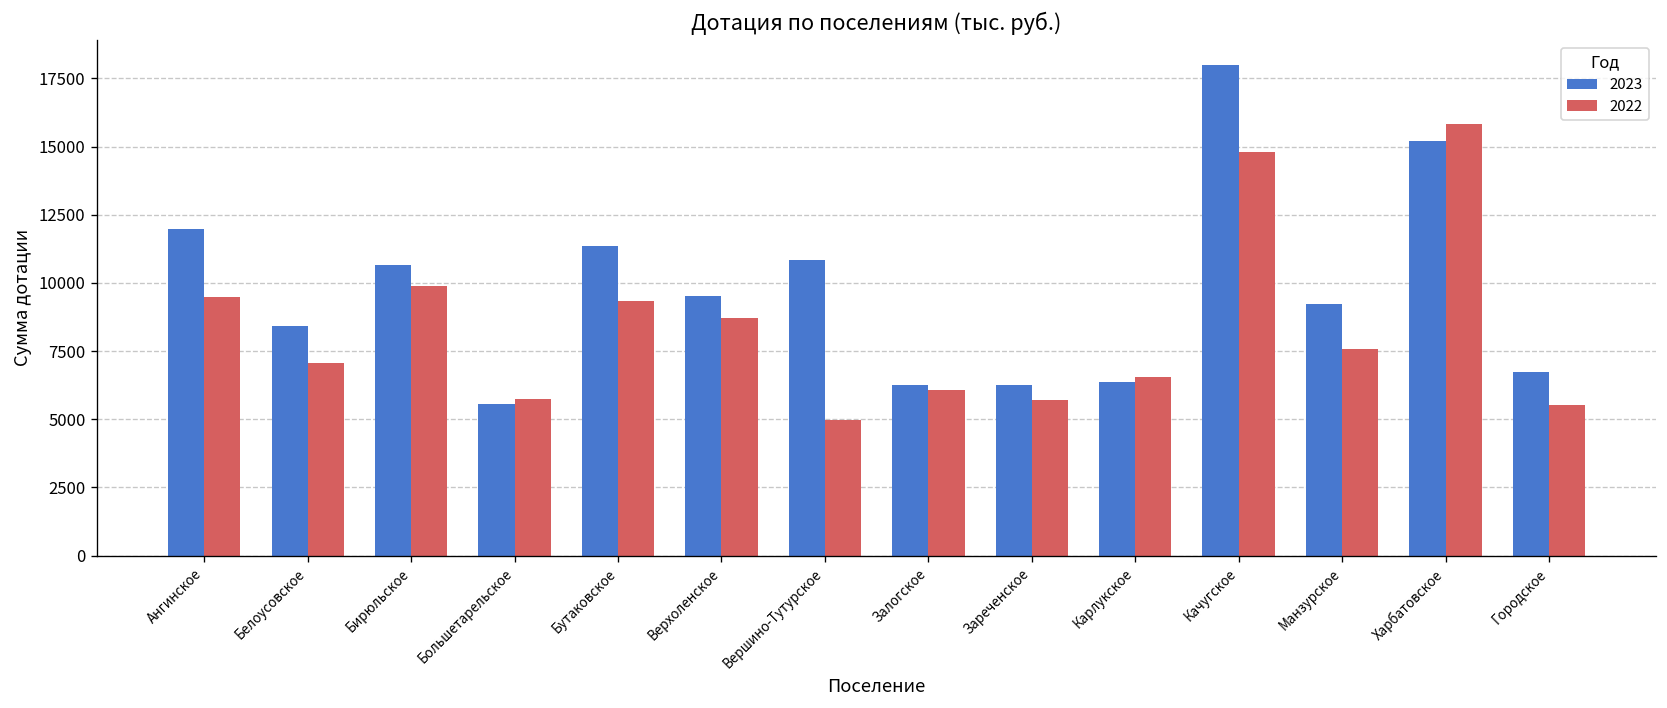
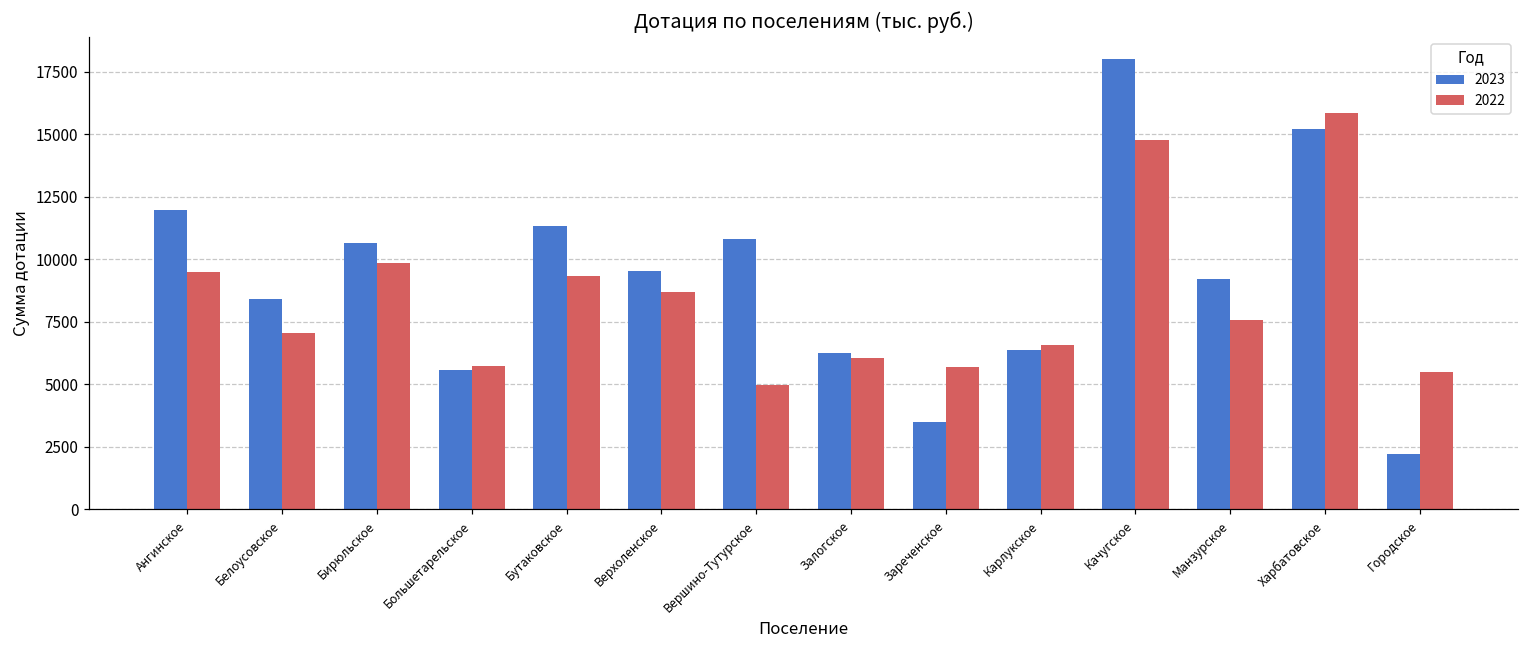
  {
    "2023": {
      "Ангинское": 12000,
      "Белоусовское": 8400,
      "Бирюльское": 10700,
      "Большетарельское": 5600,
      "Бутаковское": 11300,
      "Верхоленское": 9500,
      "Вершино-Тутурское": 10800,
      "Залогское": 6200,
-     "Зареченское": 6200,
+     "Зареченское": 3500,
      "Карлукское": 6400,
      "Качугское": 18000,
      "Манзурское": 9200,
      "Харбатовское": 15200,
-     "Городское": 6700
+     "Городское": 2200
    },
    "2022": {
      "Ангинское": 9500,
      "Белоусовское": 7100,
      "Бирюльское": 9900,
      "Большетарельское": 5700,
      "Бутаковское": 9300,
      "Верхоленское": 8700,
      "Вершино-Тутурское": 5000,
      "Залогское": 6100,
      "Зареченское": 5700,
      "Карлукское": 6600,
      "Качугское": 14800,
      "Манзурское": 7600,
      "Харбатовское": 15800,
      "Городское": 5500
    }
  }
